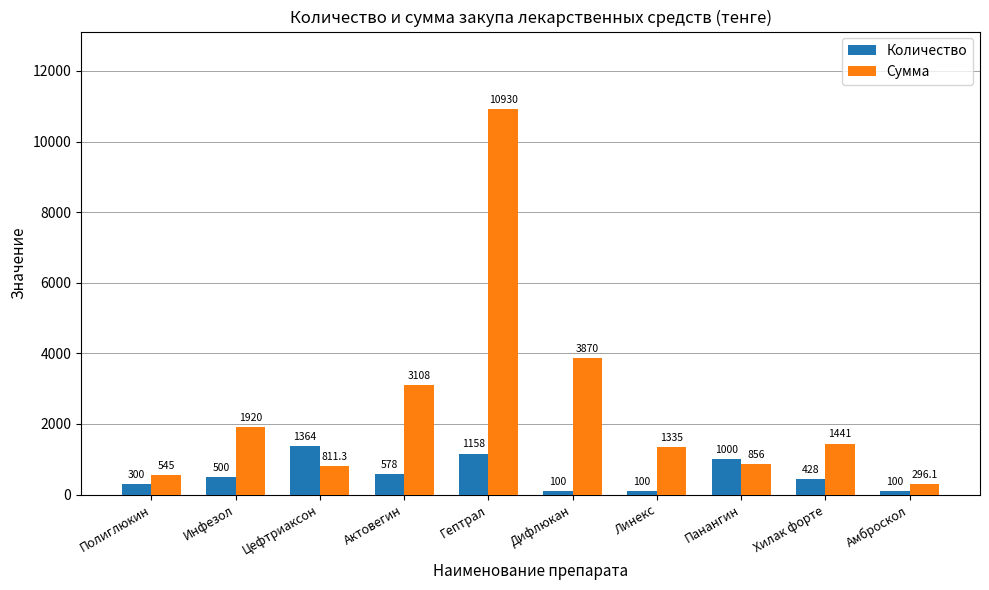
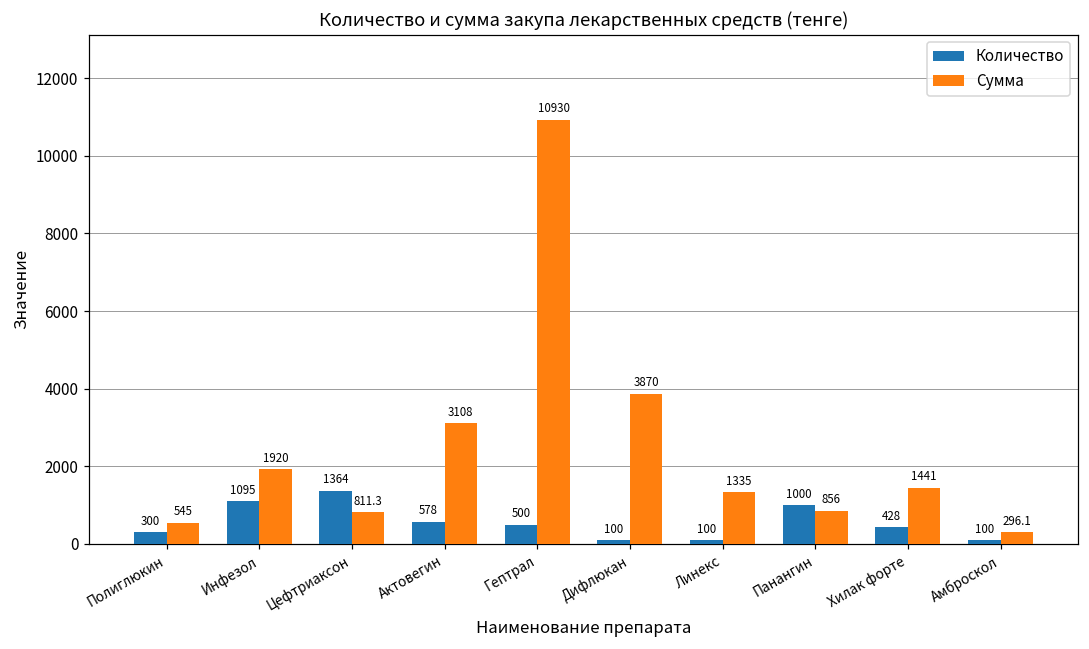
  {
    "Количество": {
      "Полиглюкин": 300,
-     "Инфезол": 500,
+     "Инфезол": 1095,
      "Цефтриаксон": 1364,
      "Актовегин": 578,
-     "Гептрал": 1158,
+     "Гептрал": 500,
      "Дифлюкан": 100,
      "Линекс": 100,
      "Панангин": 1000,
      "Хилак форте": 428,
      "Амброскол": 100
    },
    "Сумма": {
      "Полиглюкин": 545,
      "Инфезол": 1920,
      "Цефтриаксон": 811.3,
      "Актовегин": 3108,
      "Гептрал": 10930,
      "Дифлюкан": 3870,
      "Линекс": 1335,
      "Панангин": 856,
      "Хилак форте": 1441,
      "Амброскол": 296.1
    }
  }
